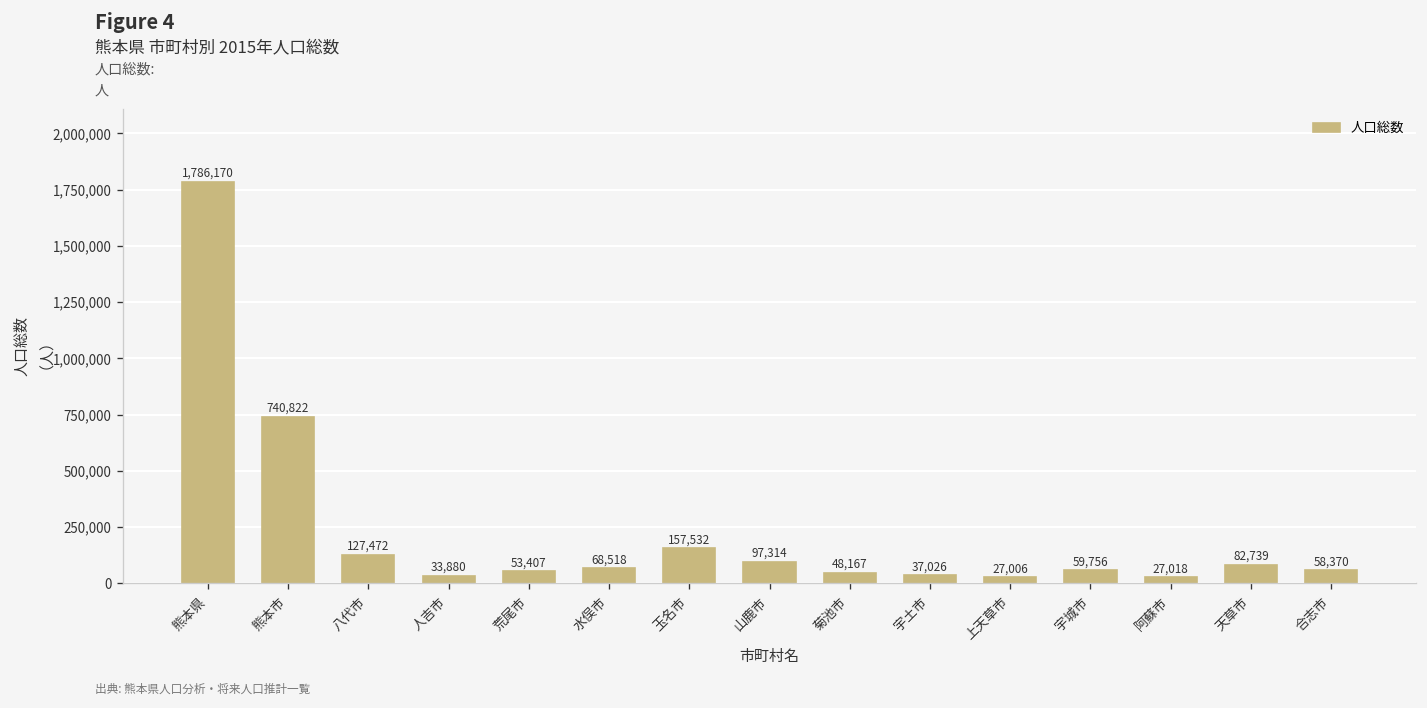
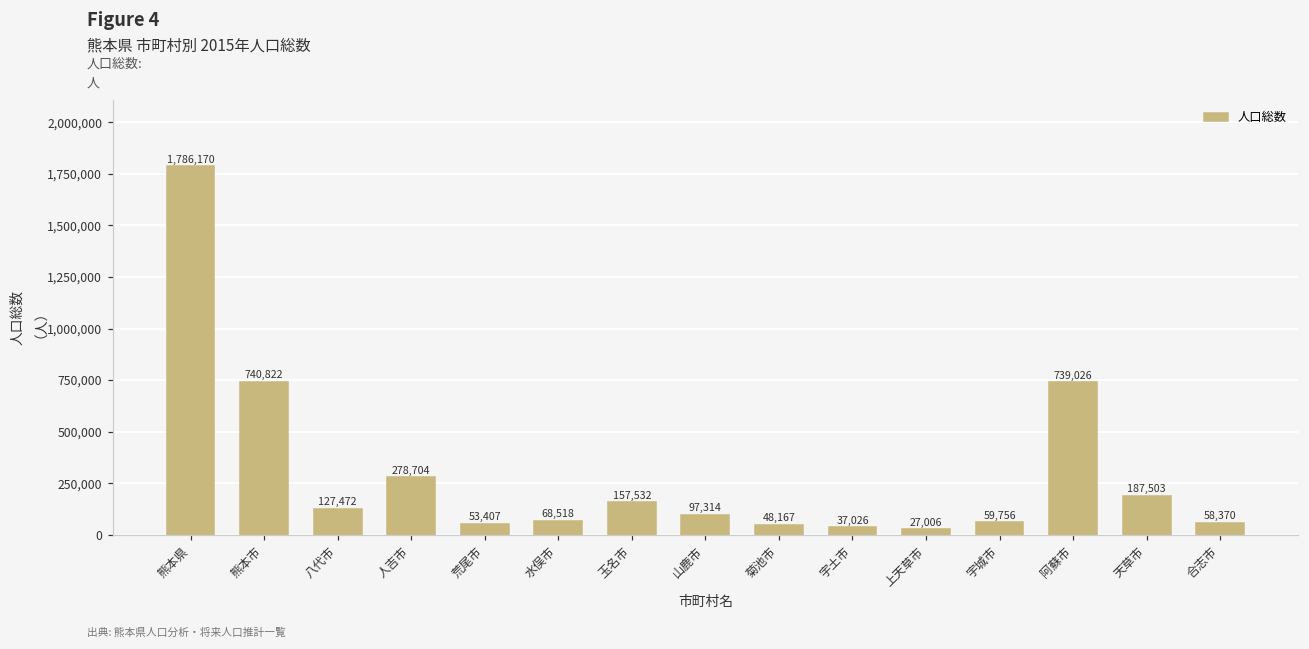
  {
    "熊本県": "1,786,170",
    "熊本市": "740,822",
    "八代市": "127,472",
-   "人吉市": "33,880",
+   "人吉市": "278,704",
    "荒尾市": "53,407",
    "水俣市": "68,518",
    "玉名市": "157,532",
    "山鹿市": "97,314",
    "菊池市": "48,167",
    "宇土市": "37,026",
    "上天草市": "27,006",
    "宇城市": "59,756",
-   "阿蘇市": "27,018",
-   "天草市": "82,739",
+   "阿蘇市": "739,026",
+   "天草市": "187,503",
    "合志市": "58,370"
  }
